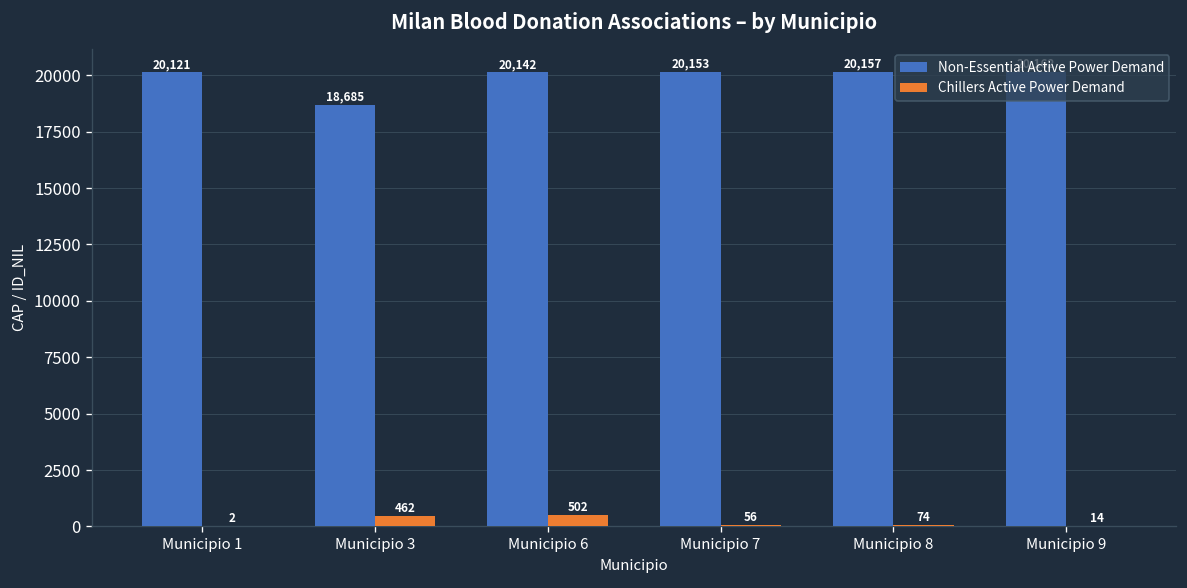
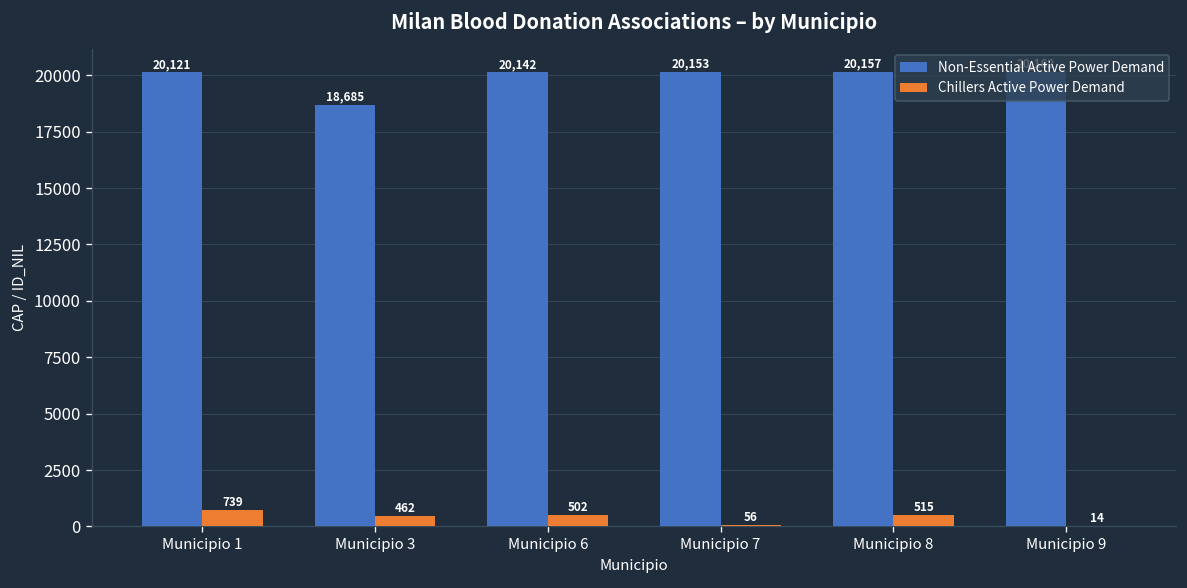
  {
    "Non-Essential Active Power Demand": {
      "Municipio 1": "20,121",
      "Municipio 3": "18,685",
      "Municipio 6": "20,142",
      "Municipio 7": "20,153",
      "Municipio 8": "20,157"
    },
    "Chillers Active Power Demand": {
-     "Municipio 1": "2",
+     "Municipio 1": "739",
      "Municipio 3": "462",
      "Municipio 6": "502",
      "Municipio 7": "56",
-     "Municipio 8": "74",
+     "Municipio 8": "515",
      "Municipio 9": "14"
    }
  }
